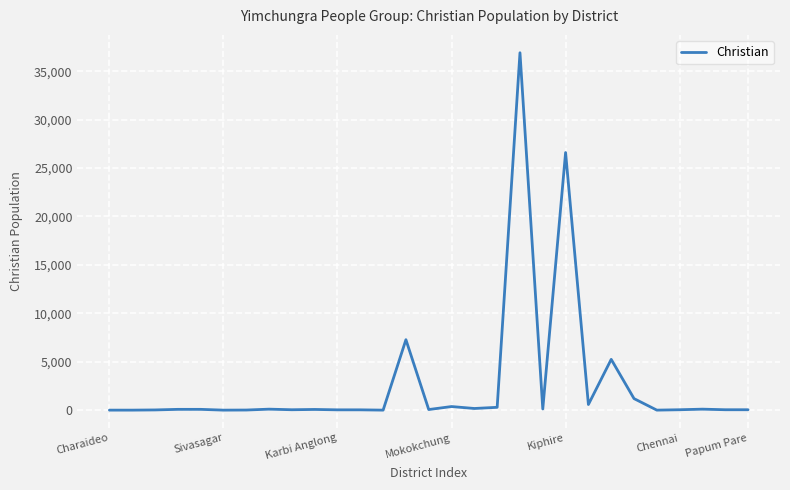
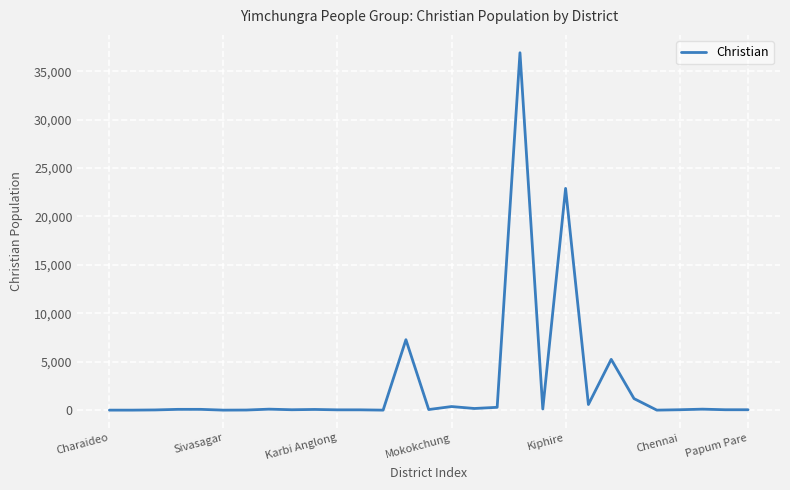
  {
    "Charaideo": "0",
    "Sivasagar": "0",
    "Karbi Anglong": "0",
    "Mokokchung": "0",
-   "Kiphire": "27,000",
+   "Kiphire": "23,000",
    "Chennai": "0",
    "Papum Pare": "0"
  }
